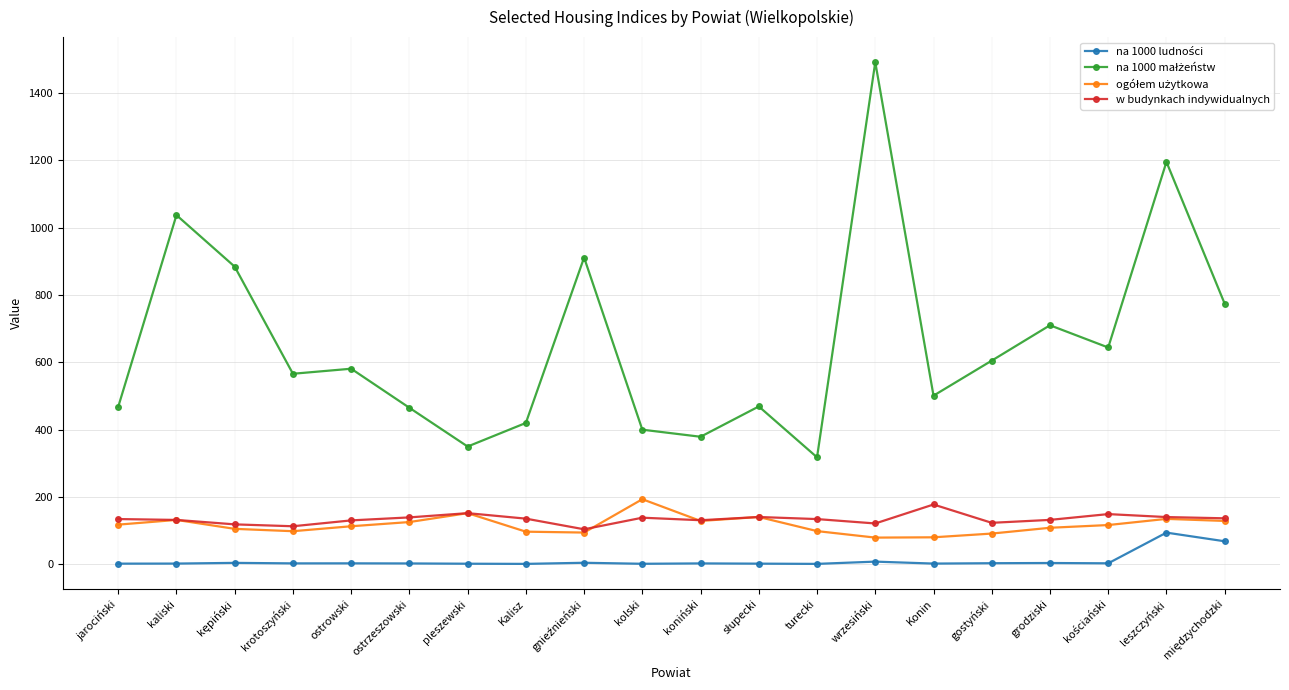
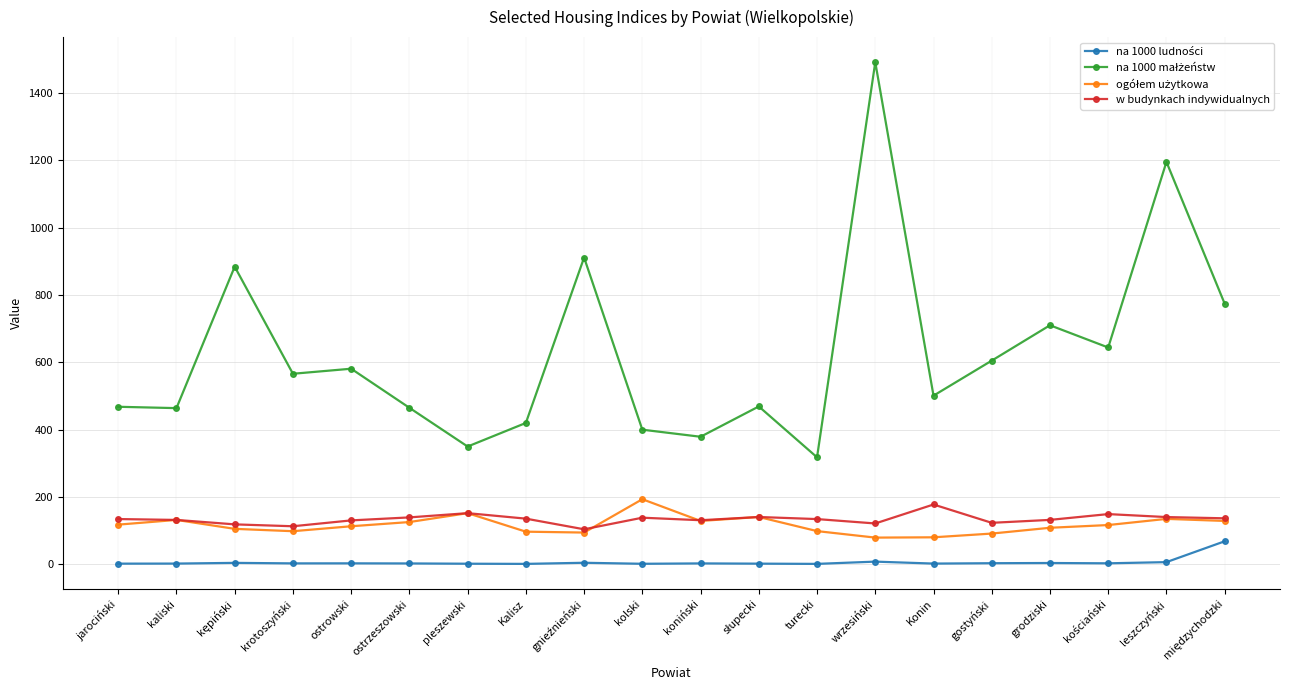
  {
    "na 1000 ludności": {
      "jarociński": 0,
      "kaliski": 0,
      "kępiński": 0,
      "krotoszyński": 0,
      "ostrowski": 0,
      "ostrzeszowski": 0,
      "pleszewski": 0,
      "Kalisz": 0,
      "gnieźnieński": 0,
      "kolski": 0,
      "koniński": 0,
      "słupecki": 0,
      "turecki": 0,
      "wrzesiński": 10,
      "Konin": 0,
      "gostyński": 0,
      "grodziski": 0,
      "kościański": 0,
-     "leszczyński": 90,
+     "leszczyński": 10,
      "międzychodzki": 70
    },
    "na 1000 małżeństw": {
      "jarociński": 470,
-     "kaliski": 1040,
+     "kaliski": 460,
      "kępiński": 880,
      "krotoszyński": 570,
      "ostrowski": 580,
      "ostrzeszowski": 470,
      "pleszewski": 350,
      "Kalisz": 420,
      "gnieźnieński": 910,
      "kolski": 400,
      "koniński": 380,
      "słupecki": 470,
      "turecki": 320,
      "wrzesiński": 1490,
      "Konin": 500,
      "gostyński": 610,
      "grodziski": 710,
      "kościański": 640,
      "leszczyński": 1200,
      "międzychodzki": 770
    },
    "ogółem użytkowa": {
      "jarociński": 120,
      "kępiński": 110,
      "krotoszyński": 100,
      "ostrowski": 110,
      "ostrzeszowski": 130,
      "Kalisz": 100,
      "gnieźnieński": 90,
      "kolski": 190,
      "turecki": 100,
      "wrzesiński": 80,
      "Konin": 80,
      "gostyński": 90,
      "grodziski": 110,
      "kościański": 120,
      "międzychodzki": 130
    },
    "w budynkach indywidualnych": {
      "jarociński": 130,
      "kępiński": 120,
      "krotoszyński": 110,
      "ostrowski": 130,
      "ostrzeszowski": 140,
      "Kalisz": 140,
      "gnieźnieński": 100,
      "kolski": 140,
      "turecki": 130,
      "wrzesiński": 120,
      "Konin": 180,
      "gostyński": 120,
      "grodziski": 130,
      "kościański": 150,
      "międzychodzki": 140
    }
  }
